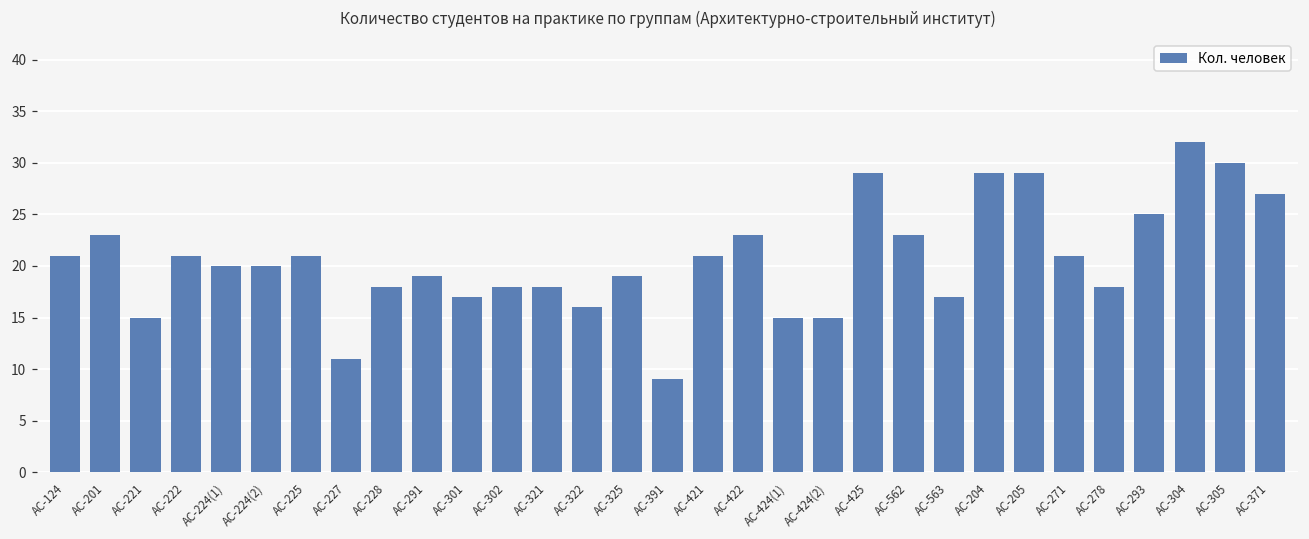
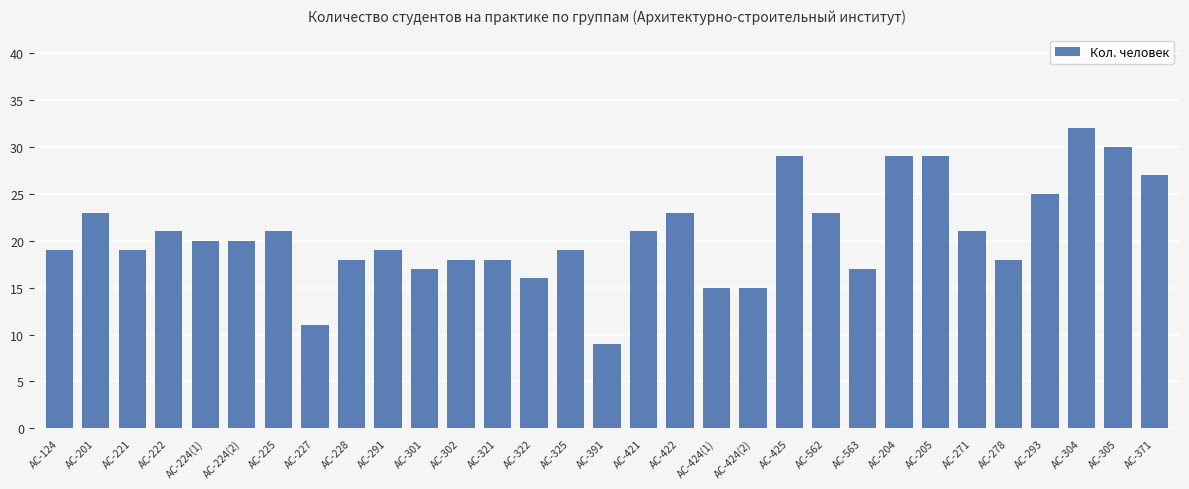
  {
-   "АС-124": 21,
+   "АС-124": 19,
    "АС-201": 23,
-   "АС-221": 15,
+   "АС-221": 19,
    "АС-222": 21,
    "АС-224(1)": 20,
    "АС-224(2)": 20,
    "АС-225": 21,
    "АС-227": 11,
    "АС-228": 18,
    "АС-291": 19,
    "АС-301": 17,
    "АС-302": 18,
    "АС-321": 18,
    "АС-322": 16,
    "АС-325": 19,
    "АС-391": 9,
    "АС-421": 21,
    "АС-422": 23,
    "АС-424(1)": 15,
    "АС-424(2)": 15,
    "АС-425": 29,
    "АС-562": 23,
    "АС-563": 17,
    "АС-204": 29,
    "АС-205": 29,
    "АС-271": 21,
    "АС-278": 18,
    "АС-293": 25,
    "АС-304": 32,
    "АС-305": 30,
    "АС-371": 27
  }
